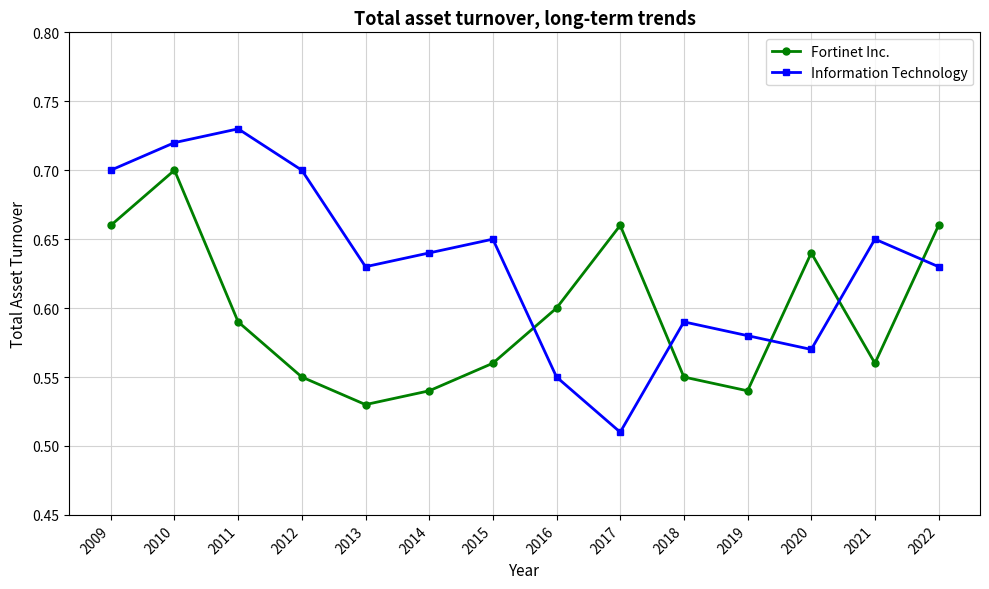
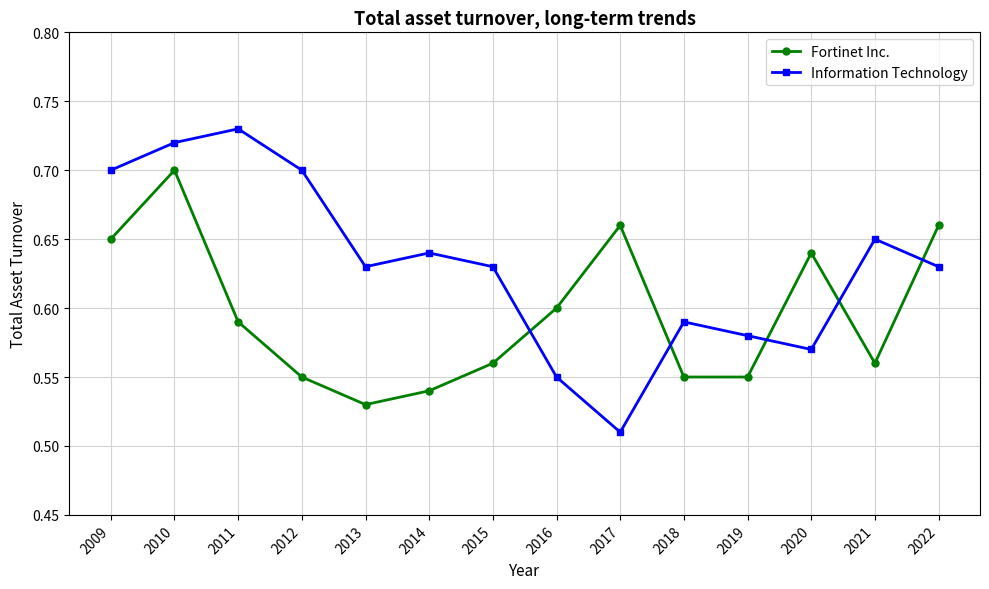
  {
    "Fortinet Inc.": {
-     "2009": 0.66,
+     "2009": 0.65,
      "2010": 0.70,
      "2011": 0.59,
      "2012": 0.55,
      "2013": 0.53,
      "2014": 0.54,
      "2015": 0.56,
      "2016": 0.60,
      "2017": 0.66,
      "2018": 0.55,
-     "2019": 0.54,
+     "2019": 0.55,
      "2020": 0.64,
      "2021": 0.56,
      "2022": 0.66
    },
    "Information Technology": {
      "2009": 0.70,
      "2010": 0.72,
      "2011": 0.73,
      "2012": 0.70,
      "2013": 0.63,
      "2014": 0.64,
-     "2015": 0.65,
+     "2015": 0.63,
      "2016": 0.55,
      "2017": 0.51,
      "2018": 0.59,
      "2019": 0.58,
      "2020": 0.57,
      "2021": 0.65,
      "2022": 0.63
    }
  }
